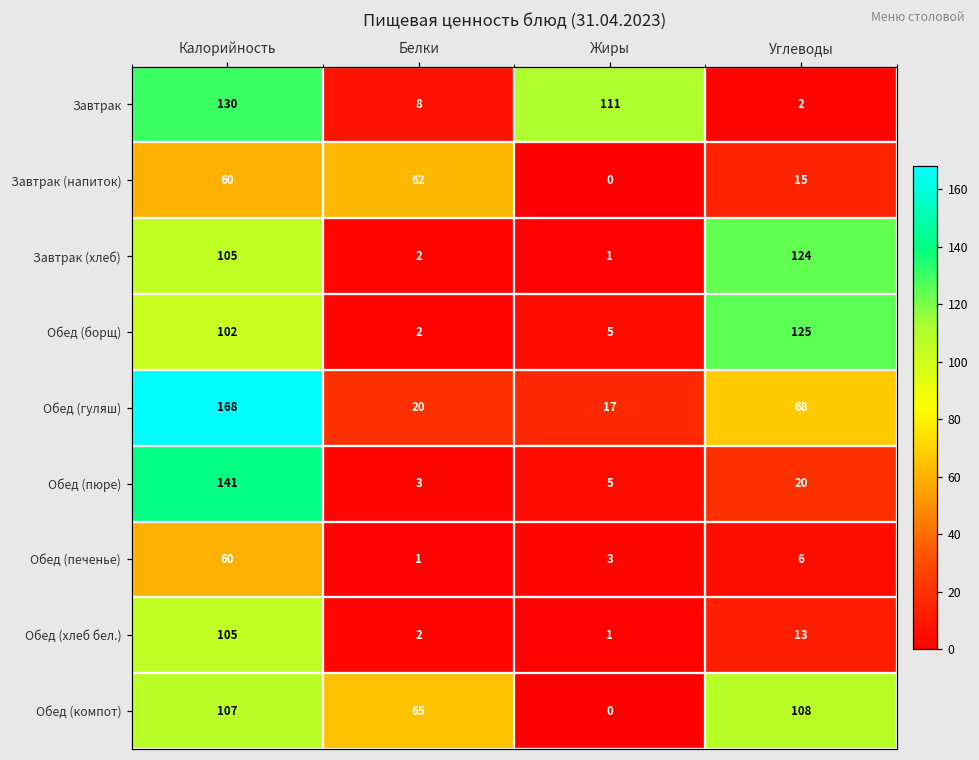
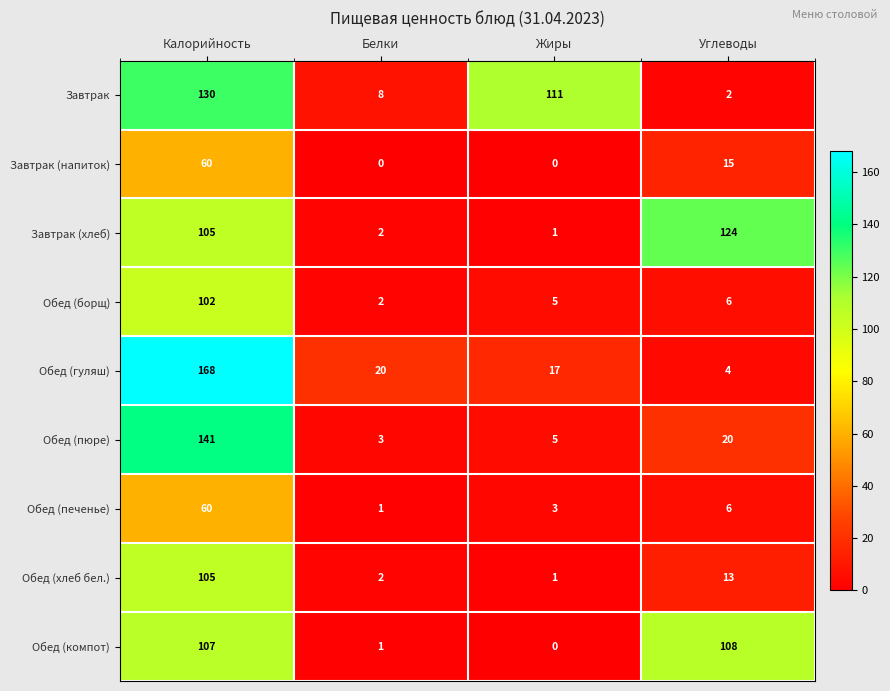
  {
    "Завтрак": {
      "Калорийность": 130,
      "Белки": 8,
      "Жиры": 111,
      "Углеводы": 2
    },
    "Завтрак (напиток)": {
      "Калорийность": 60,
-     "Белки": 62,
+     "Белки": 0,
      "Жиры": 0,
      "Углеводы": 15
    },
    "Завтрак (хлеб)": {
      "Калорийность": 105,
      "Белки": 2,
      "Жиры": 1,
      "Углеводы": 124
    },
    "Обед (борщ)": {
      "Калорийность": 102,
      "Белки": 2,
      "Жиры": 5,
-     "Углеводы": 125
+     "Углеводы": 6
    },
    "Обед (гуляш)": {
      "Калорийность": 168,
      "Белки": 20,
      "Жиры": 17,
-     "Углеводы": 68
+     "Углеводы": 4
    },
    "Обед (пюре)": {
      "Калорийность": 141,
      "Белки": 3,
      "Жиры": 5,
      "Углеводы": 20
    },
    "Обед (печенье)": {
      "Калорийность": 60,
      "Белки": 1,
      "Жиры": 3,
      "Углеводы": 6
    },
    "Обед (хлеб бел.)": {
      "Калорийность": 105,
      "Белки": 2,
      "Жиры": 1,
      "Углеводы": 13
    },
    "Обед (компот)": {
      "Калорийность": 107,
-     "Белки": 65,
+     "Белки": 1,
      "Жиры": 0,
      "Углеводы": 108
    }
  }
